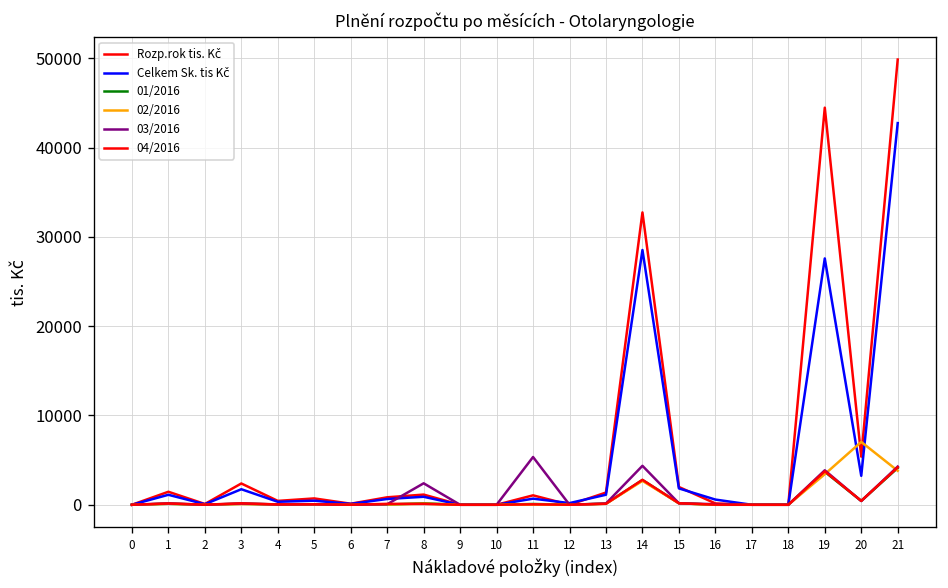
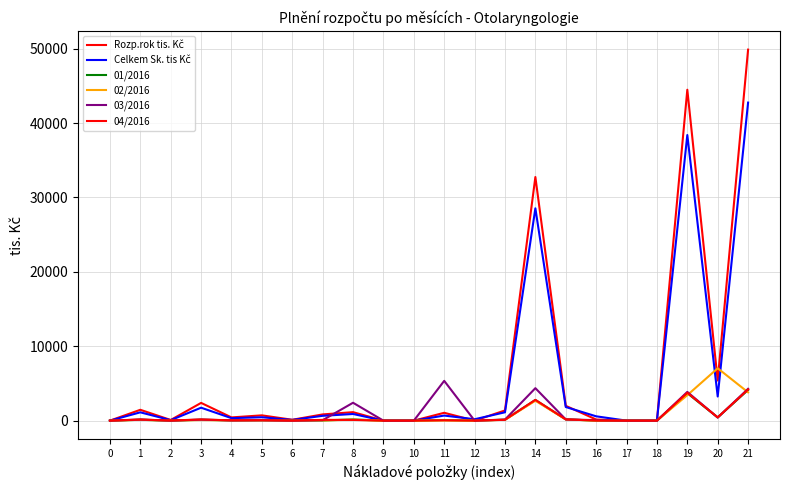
  {
    "Celkem Sk. tis Kč": {
      "3": 2000,
      "11": 1000,
      "14": 29000,
      "16": 1000,
-     "19": 28000,
+     "19": 38000,
      "20": 3000,
      "21": 43000
    },
    "02/2016": {
      "20": 7000
    },
    "03/2016": {
      "8": 2000,
      "11": 5000,
      "14": 4000
    }
  }
